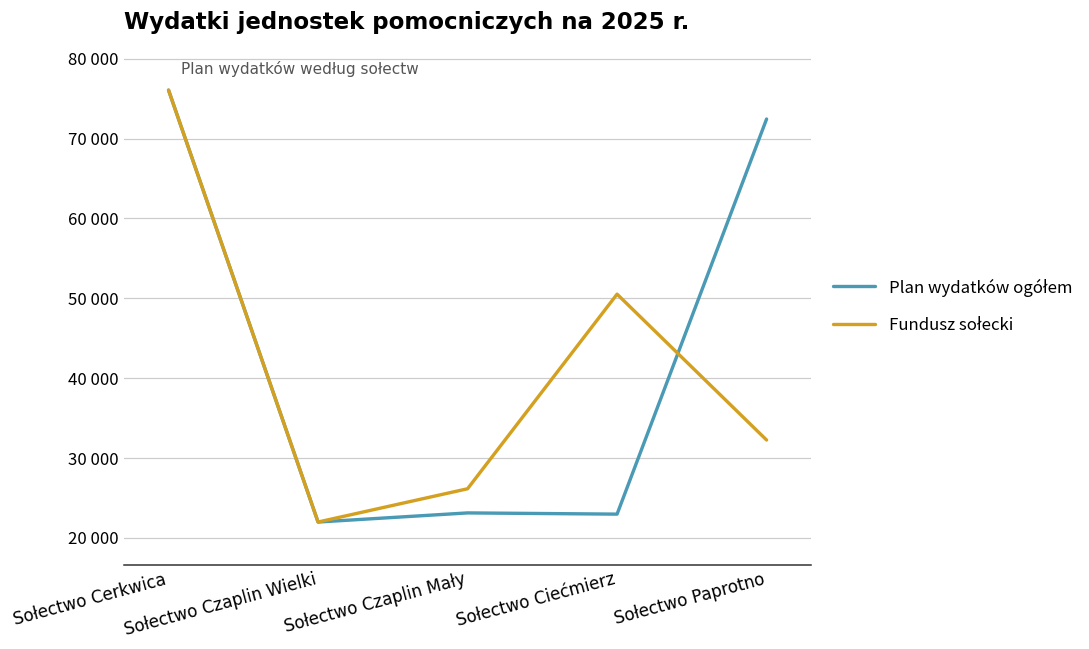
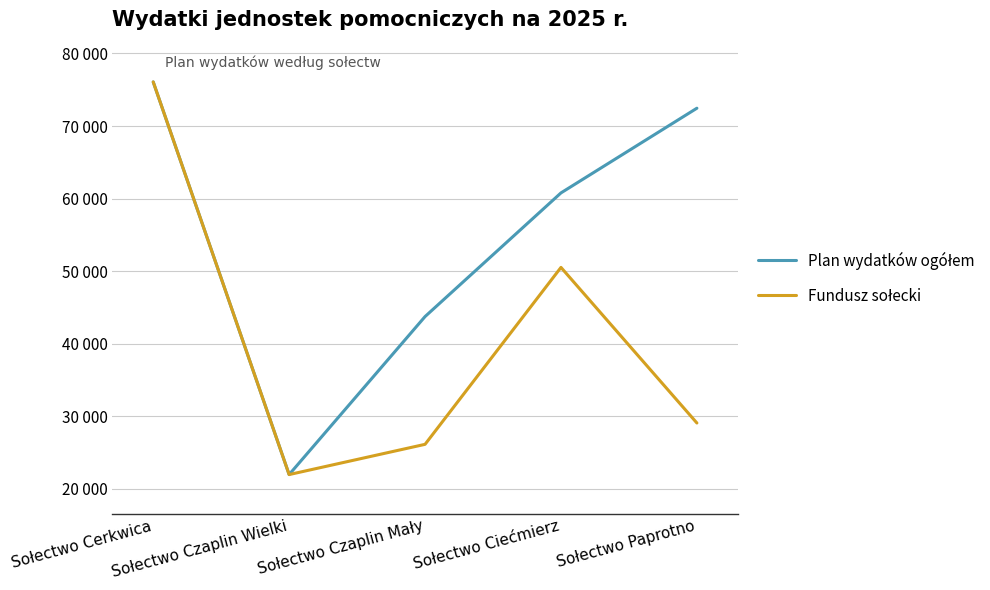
  {
    "Plan wydatków ogółem": {
-     "Sołectwo Czaplin Mały": 23000,
-     "Sołectwo Ciećmierz": 23000,
+     "Sołectwo Czaplin Mały": 44000,
+     "Sołectwo Ciećmierz": 61000,
      "Sołectwo Paprotno": 72000
    },
    "Fundusz sołecki": {
      "Sołectwo Czaplin Mały": 26000,
      "Sołectwo Ciećmierz": 51000,
-     "Sołectwo Paprotno": 32000
+     "Sołectwo Paprotno": 29000
    }
  }
